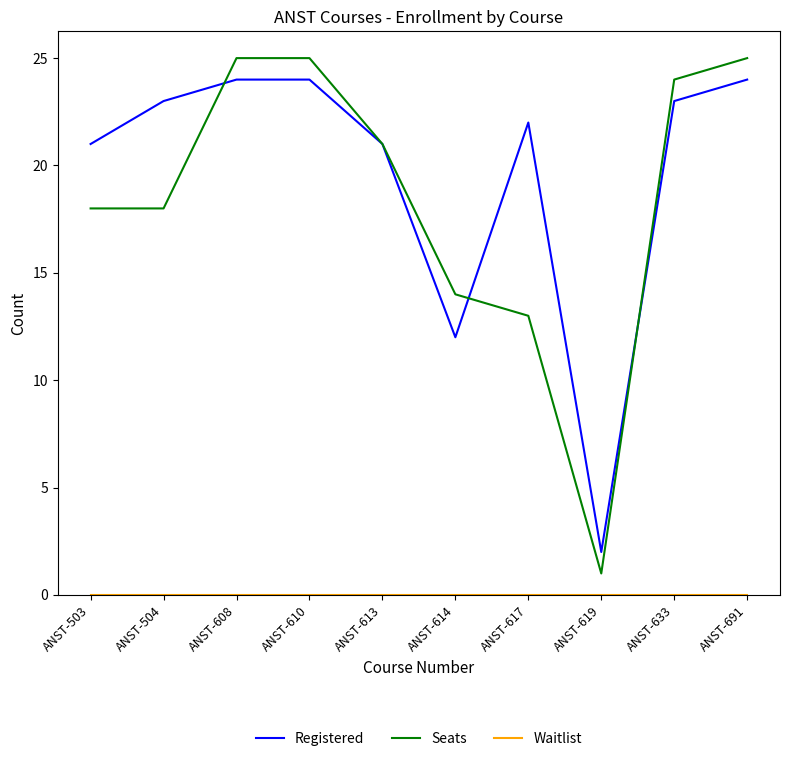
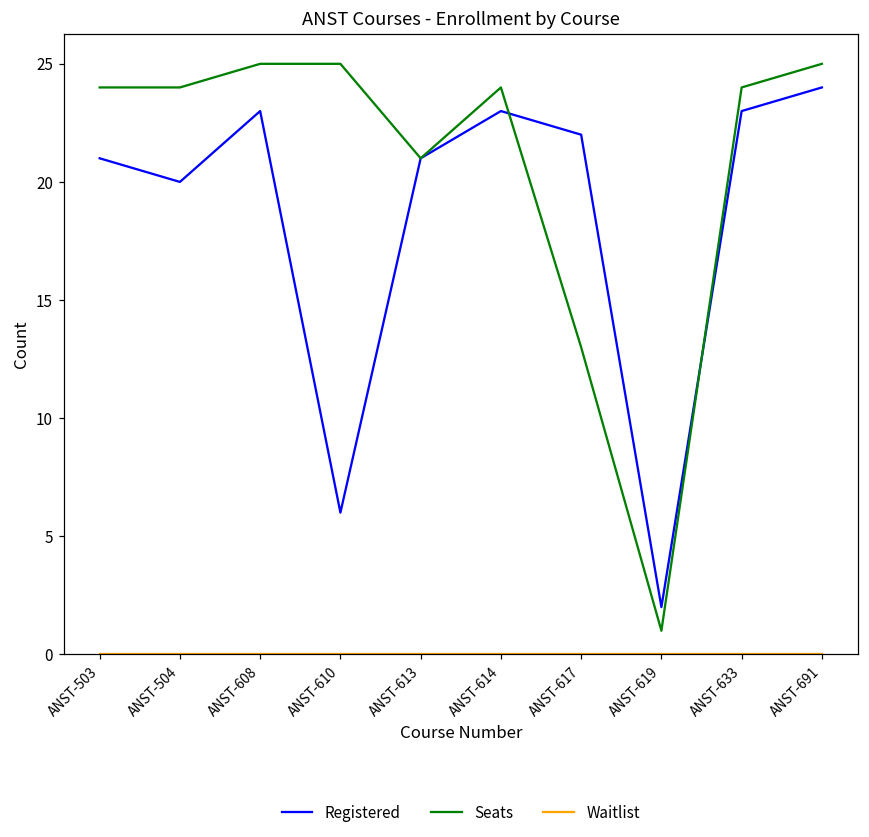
  {
    "Registered": {
      "ANST-503": 21,
-     "ANST-504": 23,
-     "ANST-608": 24,
-     "ANST-610": 24,
-     "ANST-614": 12,
+     "ANST-504": 20,
+     "ANST-608": 23,
+     "ANST-610": 6,
+     "ANST-614": 23,
      "ANST-617": 22,
      "ANST-619": 2,
      "ANST-633": 23,
      "ANST-691": 24
    },
    "Seats": {
-     "ANST-503": 18,
-     "ANST-504": 18,
+     "ANST-503": 24,
+     "ANST-504": 24,
      "ANST-608": 25,
      "ANST-610": 25,
-     "ANST-614": 14,
+     "ANST-614": 24,
      "ANST-617": 13,
      "ANST-619": 1,
      "ANST-633": 24,
      "ANST-691": 25
    },
    "Waitlist": {
      "ANST-503": 0,
      "ANST-504": 0,
      "ANST-608": 0,
      "ANST-610": 0,
      "ANST-613": 0,
      "ANST-614": 0,
      "ANST-617": 0,
      "ANST-619": 0,
      "ANST-633": 0,
      "ANST-691": 0
    }
  }
